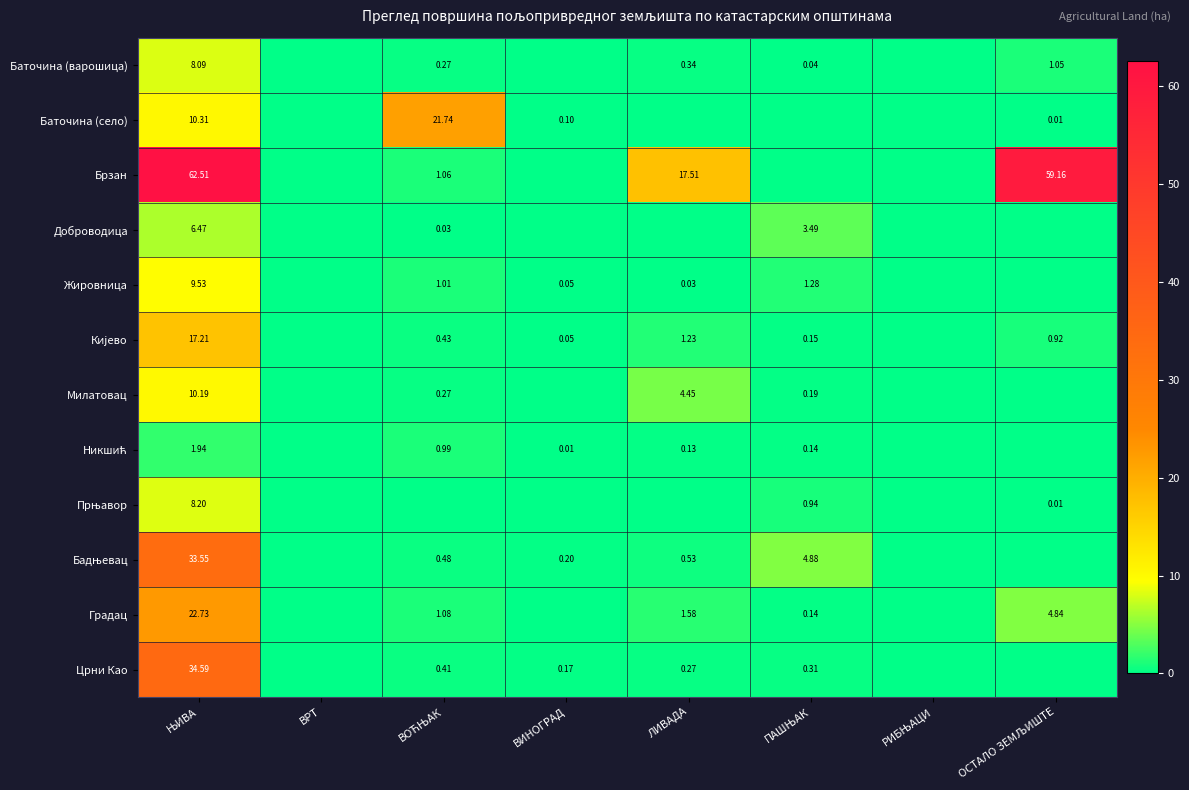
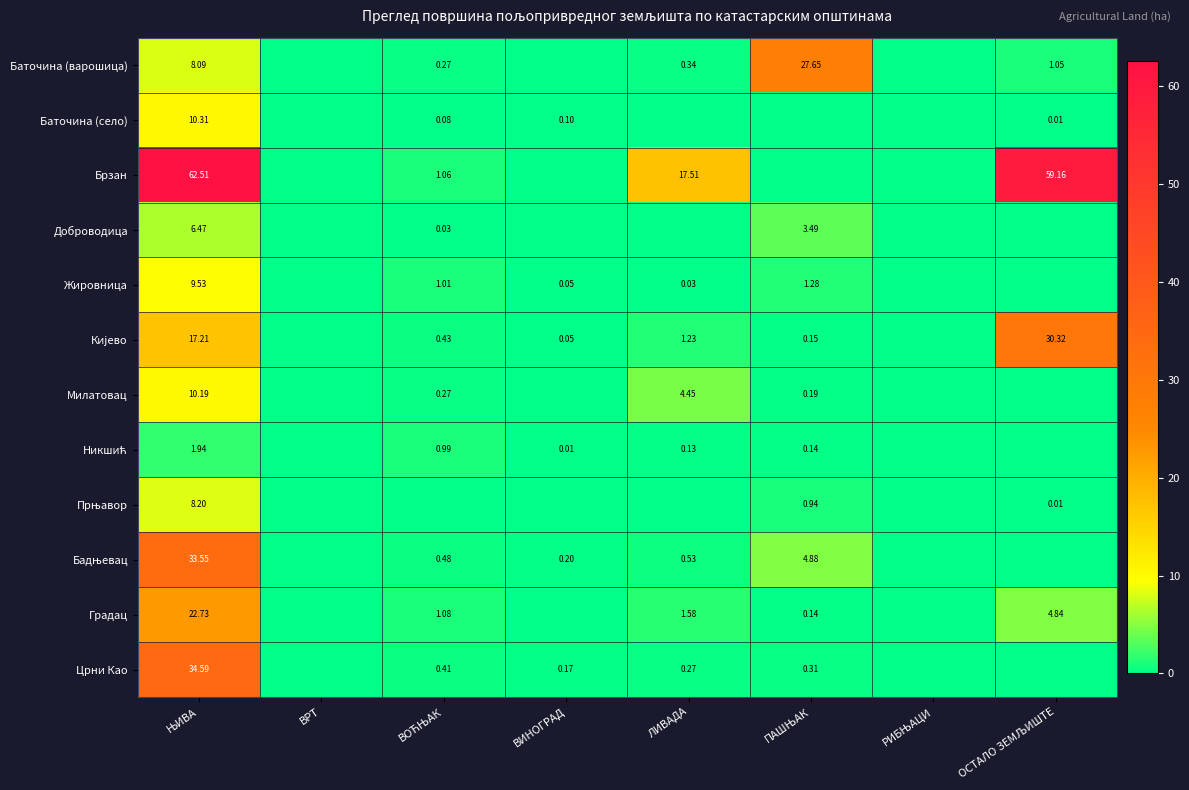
  {
    "Баточина (варошица)": {
      "ЊИВА": 8.09,
      "ВОЋЊАК": 0.27,
      "ЛИВАДА": 0.34,
-     "ПАШЊАК": 0.04,
+     "ПАШЊАК": 27.65,
      "ОСТАЛО ЗЕМЉИШТЕ": 1.05
    },
    "Баточина (село)": {
      "ЊИВА": 10.31,
-     "ВОЋЊАК": 21.74,
+     "ВОЋЊАК": 0.08,
      "ВИНОГРАД": 0.10,
      "ОСТАЛО ЗЕМЉИШТЕ": 0.01
    },
    "Брзан": {
      "ЊИВА": 62.51,
      "ВОЋЊАК": 1.06,
      "ЛИВАДА": 17.51,
      "ОСТАЛО ЗЕМЉИШТЕ": 59.16
    },
    "Доброводица": {
      "ЊИВА": 6.47,
      "ВОЋЊАК": 0.03,
      "ПАШЊАК": 3.49
    },
    "Жировница": {
      "ЊИВА": 9.53,
      "ВОЋЊАК": 1.01,
      "ВИНОГРАД": 0.05,
      "ЛИВАДА": 0.03,
      "ПАШЊАК": 1.28
    },
    "Кијево": {
      "ЊИВА": 17.21,
      "ВОЋЊАК": 0.43,
      "ВИНОГРАД": 0.05,
      "ЛИВАДА": 1.23,
      "ПАШЊАК": 0.15,
-     "ОСТАЛО ЗЕМЉИШТЕ": 0.92
+     "ОСТАЛО ЗЕМЉИШТЕ": 30.32
    },
    "Милатовац": {
      "ЊИВА": 10.19,
      "ВОЋЊАК": 0.27,
      "ЛИВАДА": 4.45,
      "ПАШЊАК": 0.19
    },
    "Никшић": {
      "ЊИВА": 1.94,
      "ВОЋЊАК": 0.99,
      "ВИНОГРАД": 0.01,
      "ЛИВАДА": 0.13,
      "ПАШЊАК": 0.14
    },
    "Прњавор": {
      "ЊИВА": 8.20,
      "ПАШЊАК": 0.94,
      "ОСТАЛО ЗЕМЉИШТЕ": 0.01
    },
    "Бадњевац": {
      "ЊИВА": 33.55,
      "ВОЋЊАК": 0.48,
      "ВИНОГРАД": 0.20,
      "ЛИВАДА": 0.53,
      "ПАШЊАК": 4.88
    },
    "Градац": {
      "ЊИВА": 22.73,
      "ВОЋЊАК": 1.08,
      "ЛИВАДА": 1.58,
      "ПАШЊАК": 0.14,
      "ОСТАЛО ЗЕМЉИШТЕ": 4.84
    },
    "Црни Као": {
      "ЊИВА": 34.59,
      "ВОЋЊАК": 0.41,
      "ВИНОГРАД": 0.17,
      "ЛИВАДА": 0.27,
      "ПАШЊАК": 0.31
    }
  }
